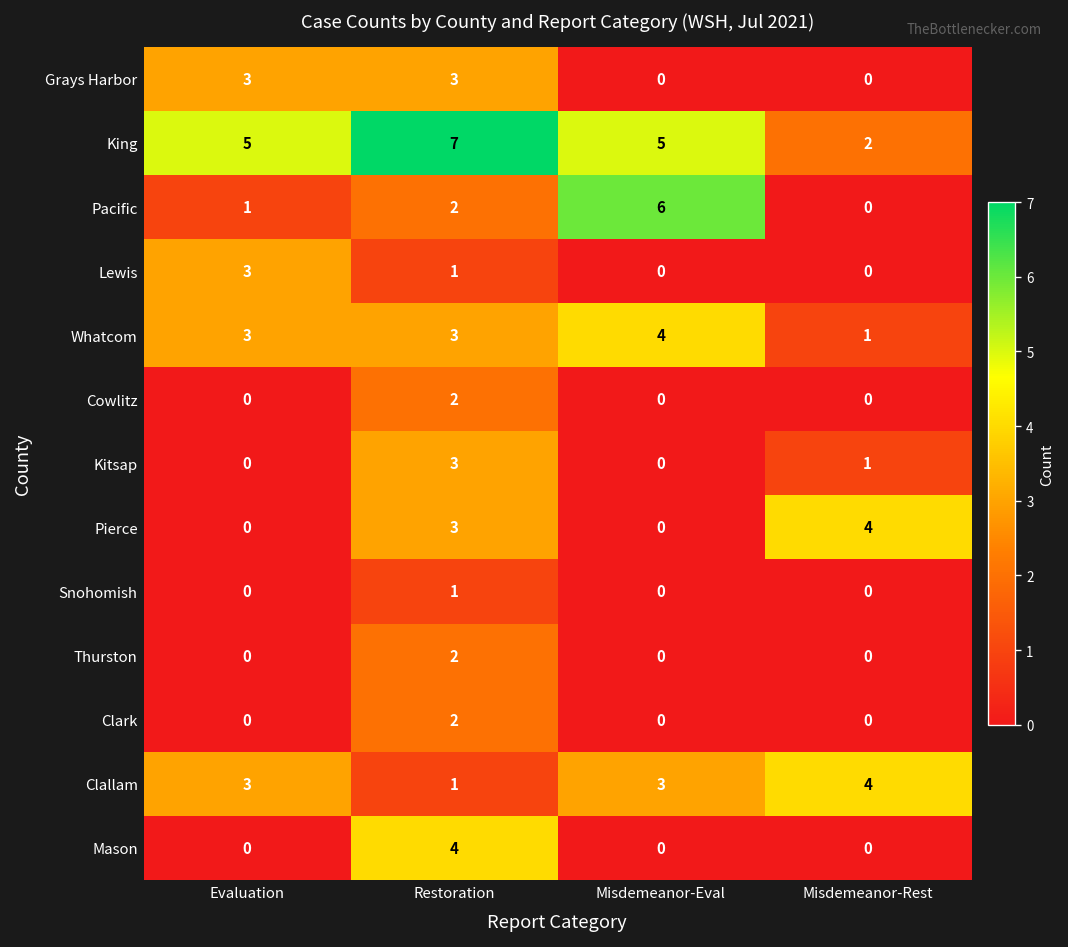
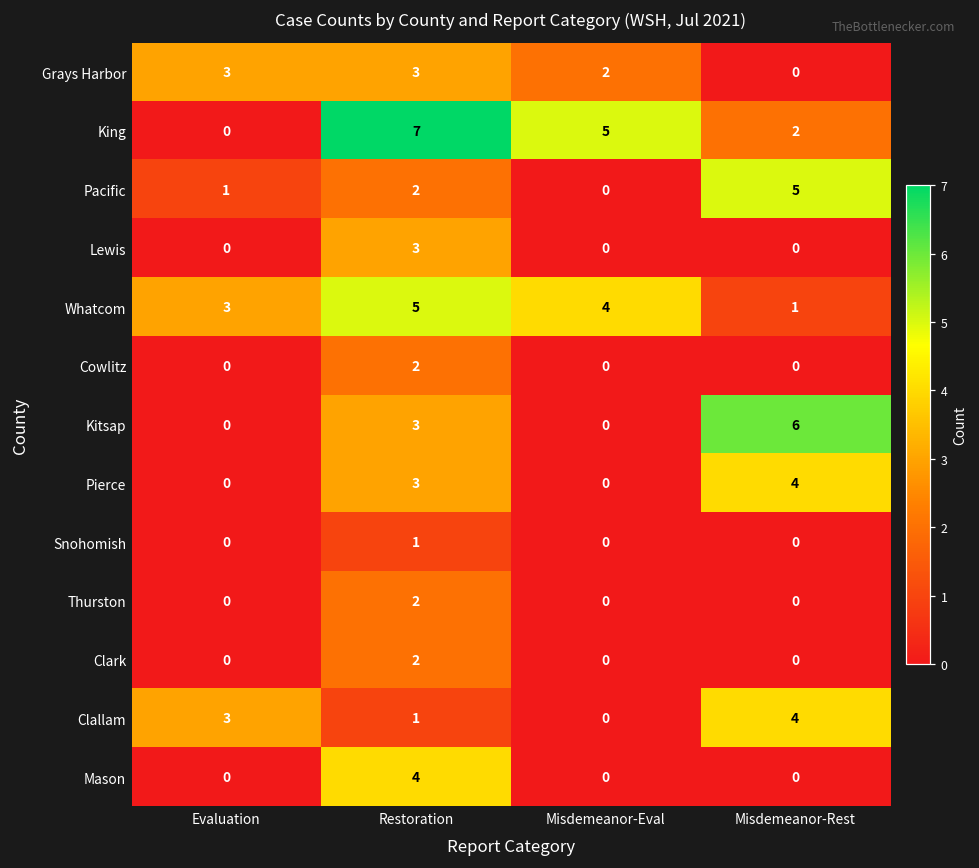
  {
    "Grays Harbor": {
      "Evaluation": 3,
      "Restoration": 3,
-     "Misdemeanor-Eval": 0,
+     "Misdemeanor-Eval": 2,
      "Misdemeanor-Rest": 0
    },
    "King": {
-     "Evaluation": 5,
+     "Evaluation": 0,
      "Restoration": 7,
      "Misdemeanor-Eval": 5,
      "Misdemeanor-Rest": 2
    },
    "Pacific": {
      "Evaluation": 1,
      "Restoration": 2,
-     "Misdemeanor-Eval": 6,
-     "Misdemeanor-Rest": 0
+     "Misdemeanor-Eval": 0,
+     "Misdemeanor-Rest": 5
    },
    "Lewis": {
-     "Evaluation": 3,
-     "Restoration": 1,
+     "Evaluation": 0,
+     "Restoration": 3,
      "Misdemeanor-Eval": 0,
      "Misdemeanor-Rest": 0
    },
    "Whatcom": {
      "Evaluation": 3,
-     "Restoration": 3,
+     "Restoration": 5,
      "Misdemeanor-Eval": 4,
      "Misdemeanor-Rest": 1
    },
    "Cowlitz": {
      "Evaluation": 0,
      "Restoration": 2,
      "Misdemeanor-Eval": 0,
      "Misdemeanor-Rest": 0
    },
    "Kitsap": {
      "Evaluation": 0,
      "Restoration": 3,
      "Misdemeanor-Eval": 0,
-     "Misdemeanor-Rest": 1
+     "Misdemeanor-Rest": 6
    },
    "Pierce": {
      "Evaluation": 0,
      "Restoration": 3,
      "Misdemeanor-Eval": 0,
      "Misdemeanor-Rest": 4
    },
    "Snohomish": {
      "Evaluation": 0,
      "Restoration": 1,
      "Misdemeanor-Eval": 0,
      "Misdemeanor-Rest": 0
    },
    "Thurston": {
      "Evaluation": 0,
      "Restoration": 2,
      "Misdemeanor-Eval": 0,
      "Misdemeanor-Rest": 0
    },
    "Clark": {
      "Evaluation": 0,
      "Restoration": 2,
      "Misdemeanor-Eval": 0,
      "Misdemeanor-Rest": 0
    },
    "Clallam": {
      "Evaluation": 3,
      "Restoration": 1,
-     "Misdemeanor-Eval": 3,
+     "Misdemeanor-Eval": 0,
      "Misdemeanor-Rest": 4
    },
    "Mason": {
      "Evaluation": 0,
      "Restoration": 4,
      "Misdemeanor-Eval": 0,
      "Misdemeanor-Rest": 0
    }
  }
